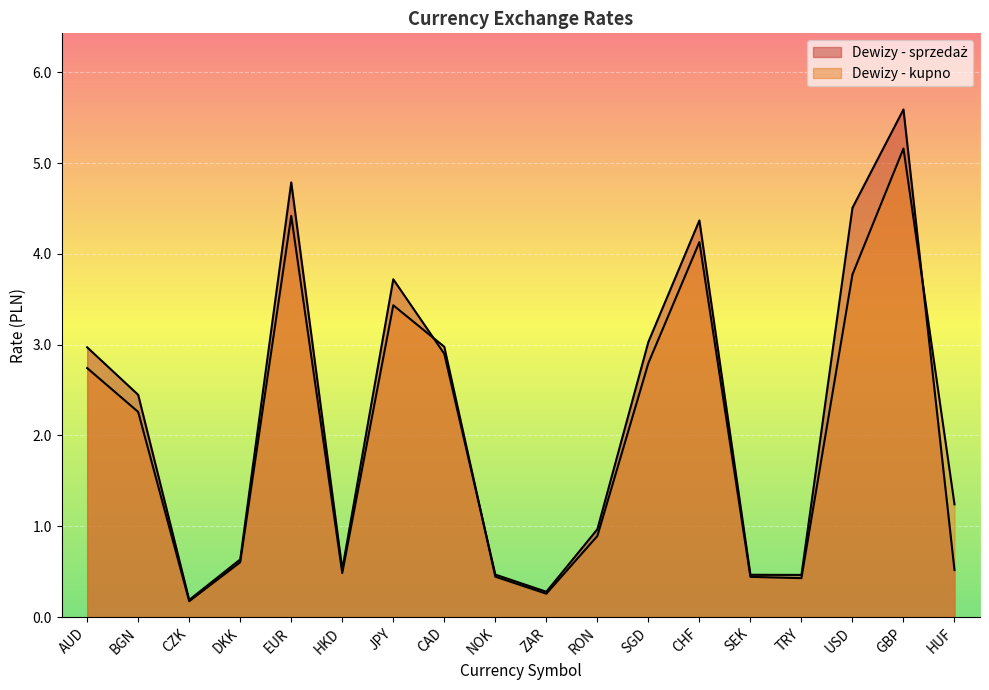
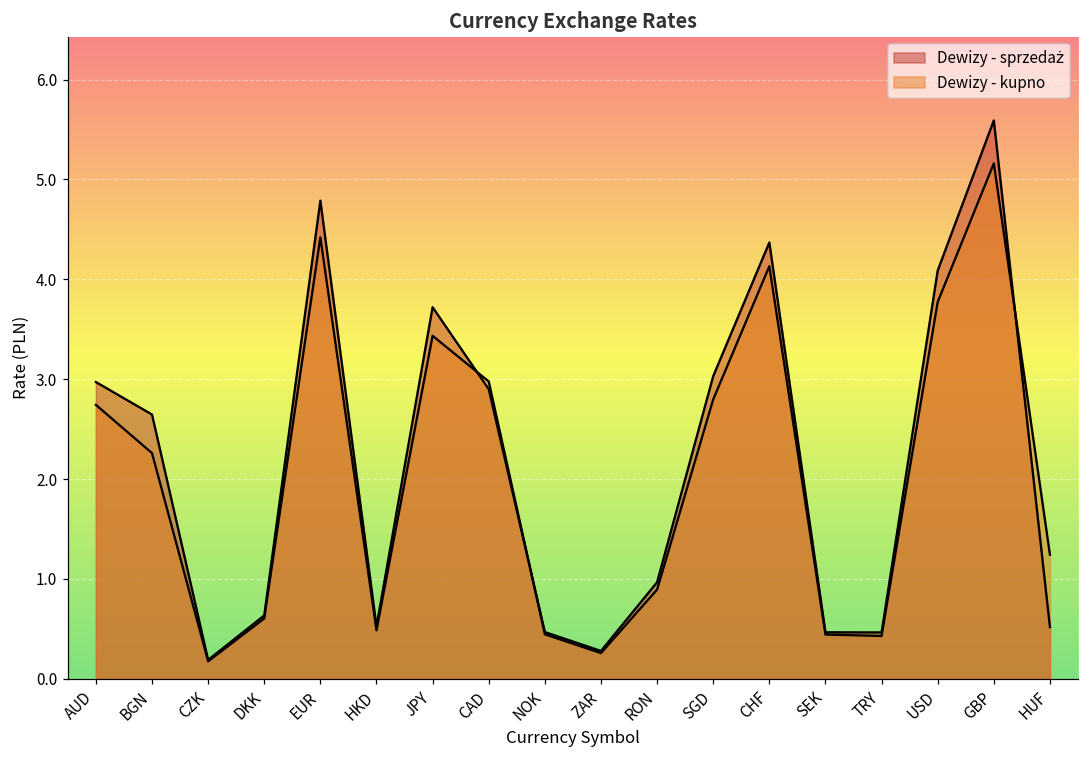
  {
    "Dewizy - sprzedaż": {
      "AUD": 3.0,
-     "BGN": 2.4,
+     "BGN": 2.6,
      "DKK": 0.6,
      "EUR": 4.8,
      "HKD": 0.5,
      "JPY": 3.7,
      "CAD": 2.9,
      "RON": 1.0,
      "SGD": 3.0,
      "CHF": 4.4,
      "TRY": 0.5,
-     "USD": 4.5,
+     "USD": 4.1,
      "GBP": 5.6,
      "HUF": 0.5
    },
    "Dewizy - kupno": {
      "AUD": 2.7,
      "BGN": 2.3,
      "DKK": 0.6,
      "EUR": 4.4,
      "HKD": 0.5,
      "JPY": 3.4,
      "CAD": 3.0,
      "RON": 0.9,
      "SGD": 2.8,
      "CHF": 4.1,
      "TRY": 0.4,
      "USD": 3.8,
      "GBP": 5.2,
      "HUF": 1.2
    }
  }
